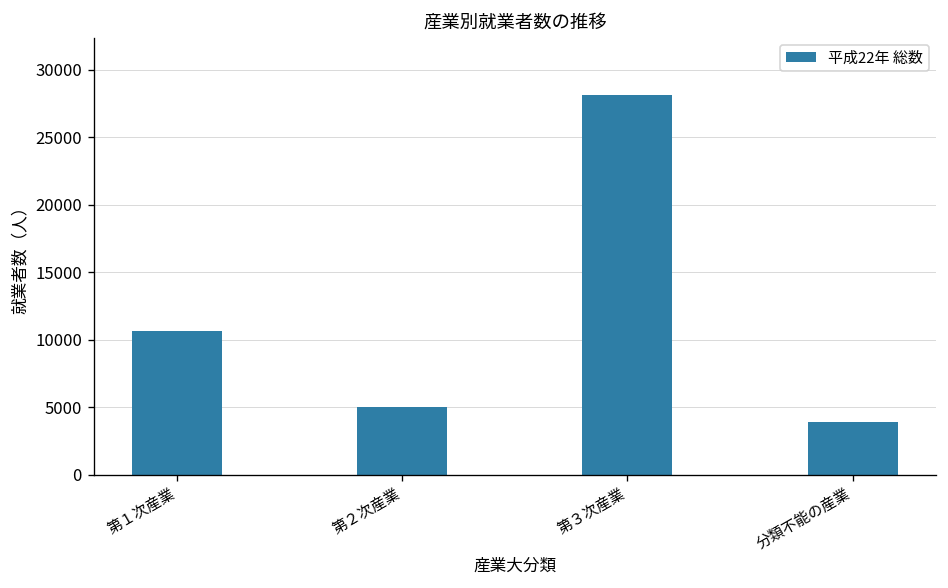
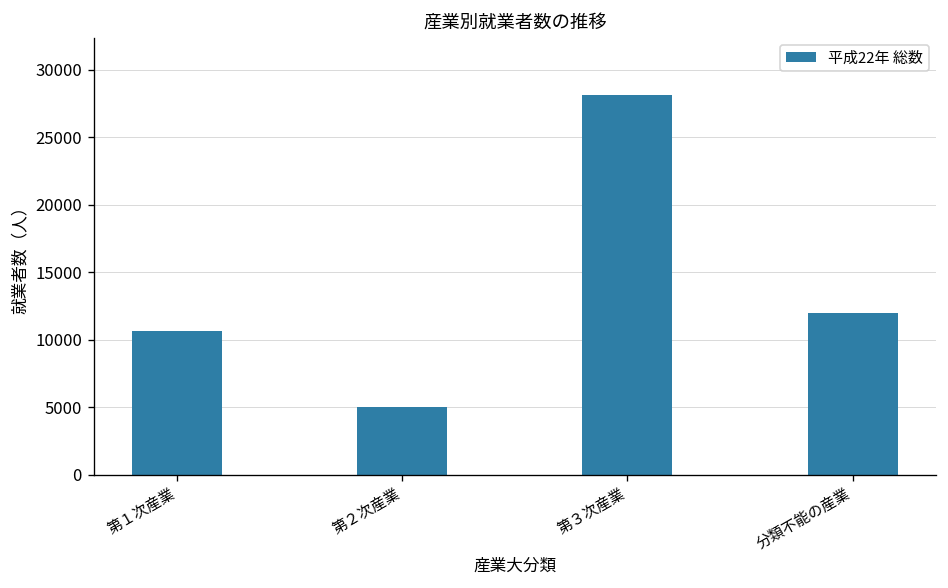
  {
    "第１次産業": 10600,
    "第２次産業": 5000,
    "第３次産業": 28200,
-   "分類不能の産業": 3900
+   "分類不能の産業": 12000
  }
